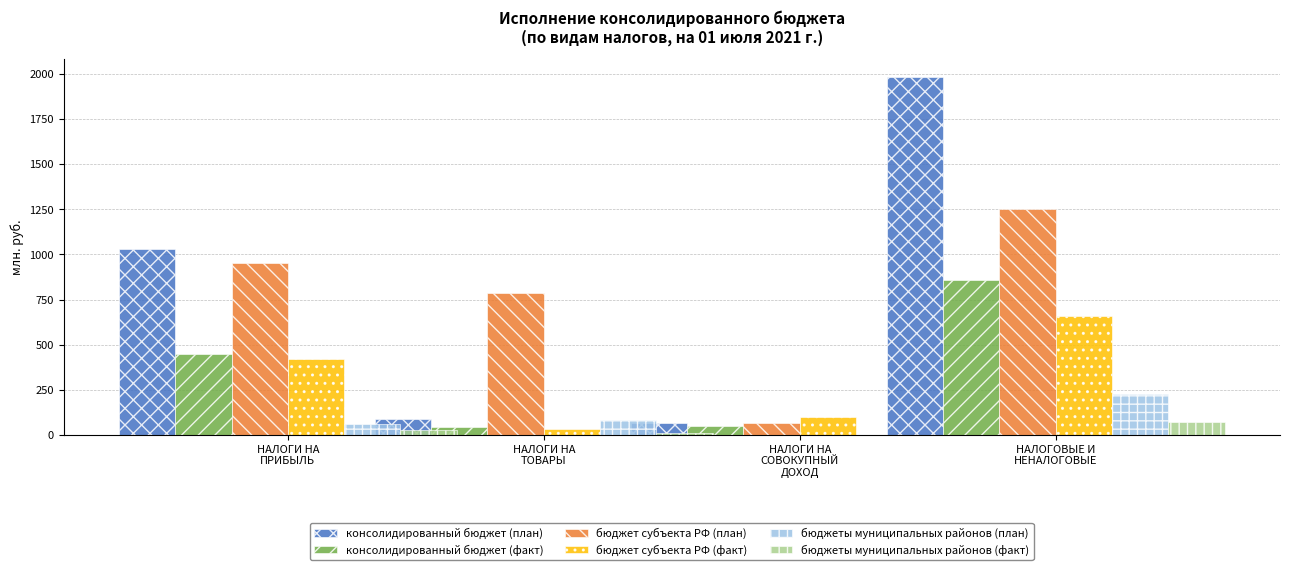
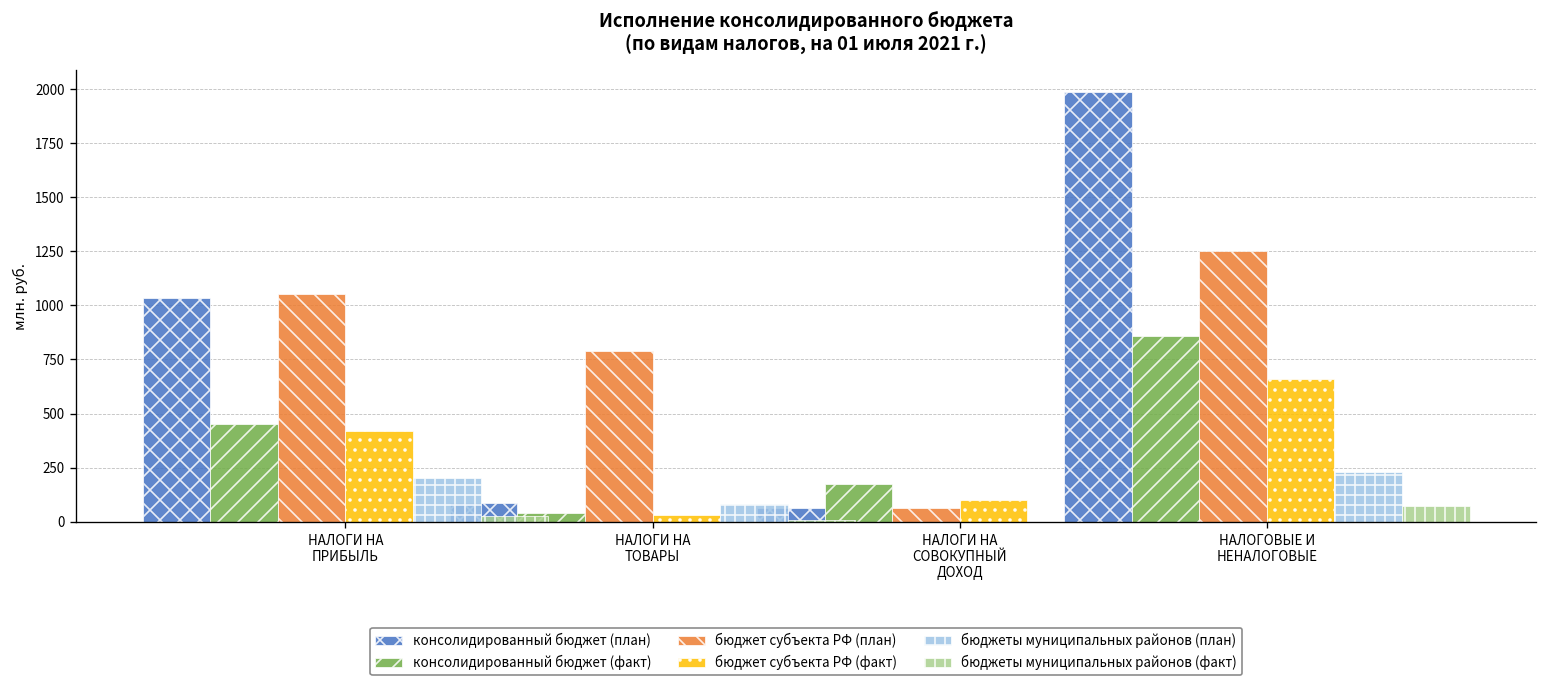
  {
    "консолидированный бюджет (факт)": {
      "НАЛОГИ НА ПРИБЫЛЬ": 450,
      "НАЛОГИ НА ТОВАРЫ": 40,
-     "НАЛОГИ НА СОВОКУПНЫЙ ДОХОД": 50,
+     "НАЛОГИ НА СОВОКУПНЫЙ ДОХОД": 180,
      "НАЛОГОВЫЕ И НЕНАЛОГОВЫЕ": 860
    },
    "бюджет субъекта РФ (план)": {
-     "НАЛОГИ НА ПРИБЫЛЬ": 950,
+     "НАЛОГИ НА ПРИБЫЛЬ": 1050,
      "НАЛОГИ НА ТОВАРЫ": 790,
      "НАЛОГИ НА СОВОКУПНЫЙ ДОХОД": 60,
      "НАЛОГОВЫЕ И НЕНАЛОГОВЫЕ": 1250
    },
    "бюджет субъекта РФ (факт)": {
      "НАЛОГИ НА ПРИБЫЛЬ": 420,
      "НАЛОГИ НА ТОВАРЫ": 30,
      "НАЛОГИ НА СОВОКУПНЫЙ ДОХОД": 100,
      "НАЛОГОВЫЕ И НЕНАЛОГОВЫЕ": 660
    },
    "бюджеты муниципальных районов (план)": {
-     "НАЛОГИ НА ПРИБЫЛЬ": 60,
+     "НАЛОГИ НА ПРИБЫЛЬ": 200,
      "НАЛОГИ НА ТОВАРЫ": 80,
      "НАЛОГОВЫЕ И НЕНАЛОГОВЫЕ": 230
    }
  }
